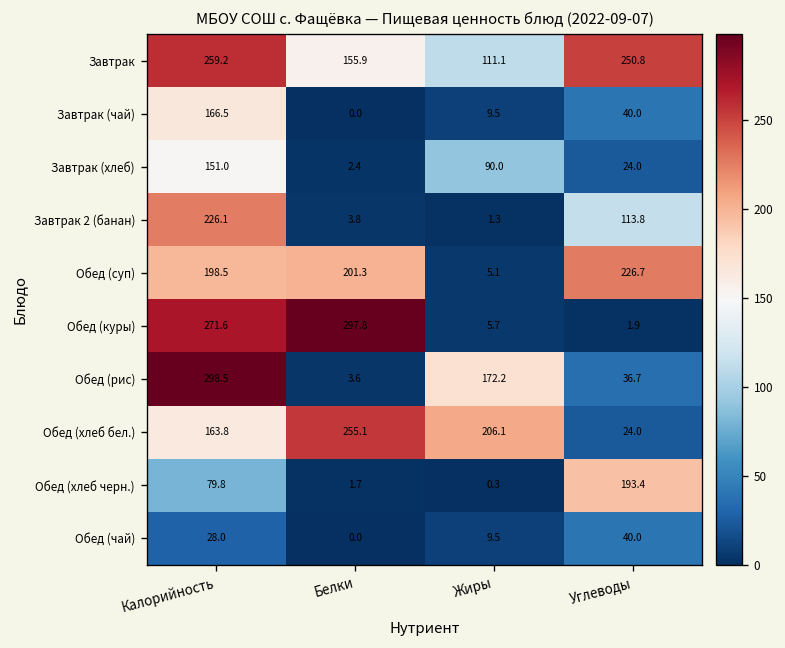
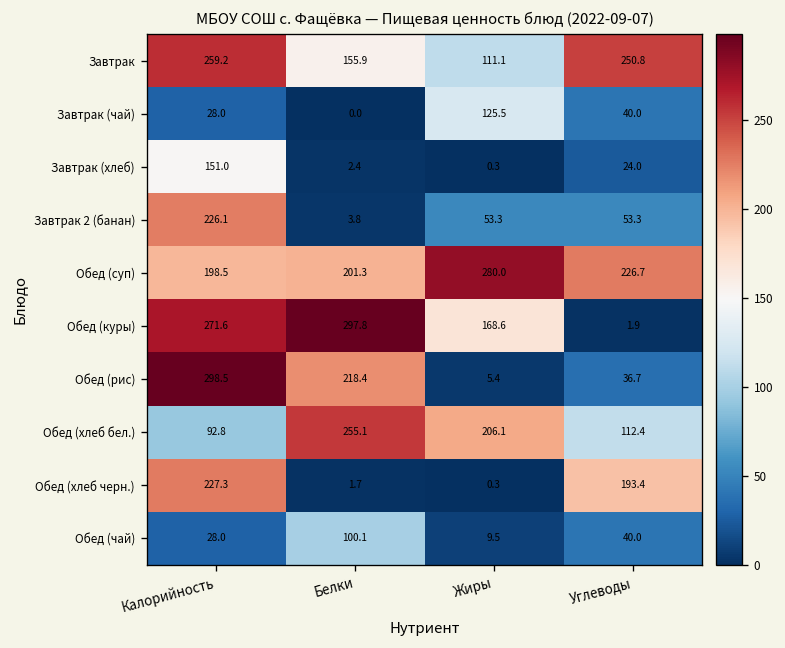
  {
    "Завтрак": {
      "Калорийность": 259.2,
      "Белки": 155.9,
      "Жиры": 111.1,
      "Углеводы": 250.8
    },
    "Завтрак (чай)": {
-     "Калорийность": 166.5,
+     "Калорийность": 28.0,
      "Белки": 0.0,
-     "Жиры": 9.5,
+     "Жиры": 125.5,
      "Углеводы": 40.0
    },
    "Завтрак (хлеб)": {
      "Калорийность": 151.0,
      "Белки": 2.4,
-     "Жиры": 90.0,
+     "Жиры": 0.3,
      "Углеводы": 24.0
    },
    "Завтрак 2 (банан)": {
      "Калорийность": 226.1,
      "Белки": 3.8,
-     "Жиры": 1.3,
-     "Углеводы": 113.8
+     "Жиры": 53.3,
+     "Углеводы": 53.3
    },
    "Обед (суп)": {
      "Калорийность": 198.5,
      "Белки": 201.3,
-     "Жиры": 5.1,
+     "Жиры": 280.0,
      "Углеводы": 226.7
    },
    "Обед (куры)": {
      "Калорийность": 271.6,
      "Белки": 297.8,
-     "Жиры": 5.7,
+     "Жиры": 168.6,
      "Углеводы": 1.9
    },
    "Обед (рис)": {
      "Калорийность": 298.5,
-     "Белки": 3.6,
-     "Жиры": 172.2,
+     "Белки": 218.4,
+     "Жиры": 5.4,
      "Углеводы": 36.7
    },
    "Обед (хлеб бел.)": {
-     "Калорийность": 163.8,
+     "Калорийность": 92.8,
      "Белки": 255.1,
      "Жиры": 206.1,
-     "Углеводы": 24.0
+     "Углеводы": 112.4
    },
    "Обед (хлеб черн.)": {
-     "Калорийность": 79.8,
+     "Калорийность": 227.3,
      "Белки": 1.7,
      "Жиры": 0.3,
      "Углеводы": 193.4
    },
    "Обед (чай)": {
      "Калорийность": 28.0,
-     "Белки": 0.0,
+     "Белки": 100.1,
      "Жиры": 9.5,
      "Углеводы": 40.0
    }
  }
